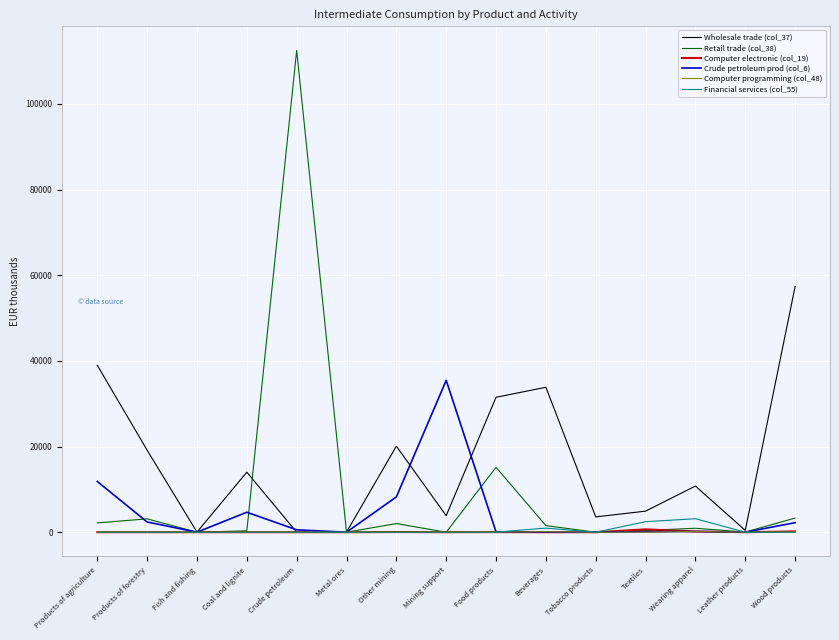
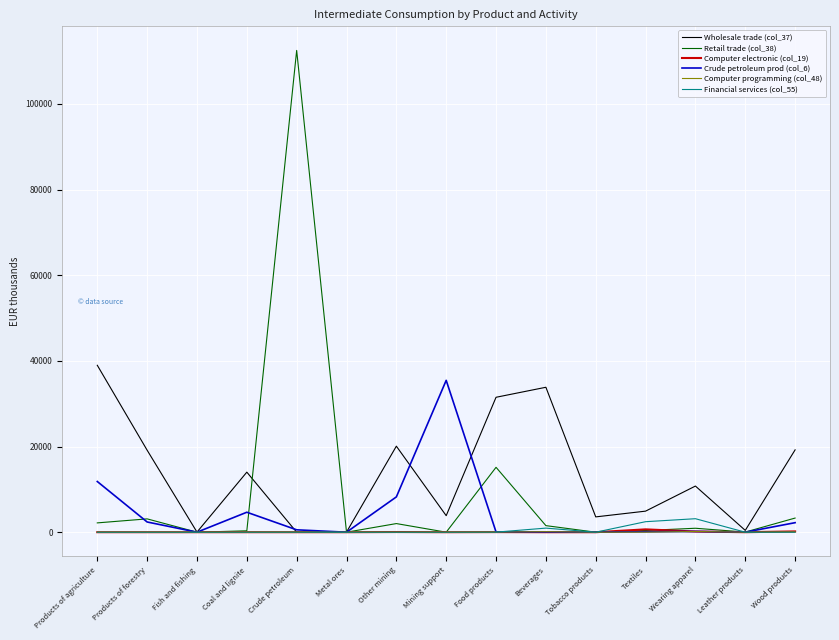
  {
    "Wholesale trade (col_37)": {
      "Products of agriculture": 39000,
      "Products of forestry": 19000,
      "Coal and lignite": 14000,
      "Other mining": 20000,
      "Mining support": 4000,
      "Food products": 32000,
      "Beverages": 34000,
      "Tobacco products": 4000,
      "Textiles": 5000,
      "Wearing apparel": 11000,
-     "Wood products": 57000
+     "Wood products": 19000
    },
    "Retail trade (col_38)": {
      "Products of agriculture": 2000,
      "Products of forestry": 3000,
      "Crude petroleum": 112000,
      "Other mining": 2000,
      "Food products": 15000,
      "Wearing apparel": 1000,
      "Wood products": 3000
    },
    "Crude petroleum prod (col_6)": {
      "Products of agriculture": 12000,
      "Products of forestry": 2000,
      "Coal and lignite": 5000,
      "Other mining": 8000,
      "Mining support": 35000,
      "Wood products": 2000
    },
    "Financial services (col_55)": {
      "Textiles": 2000,
      "Wearing apparel": 3000
    }
  }
